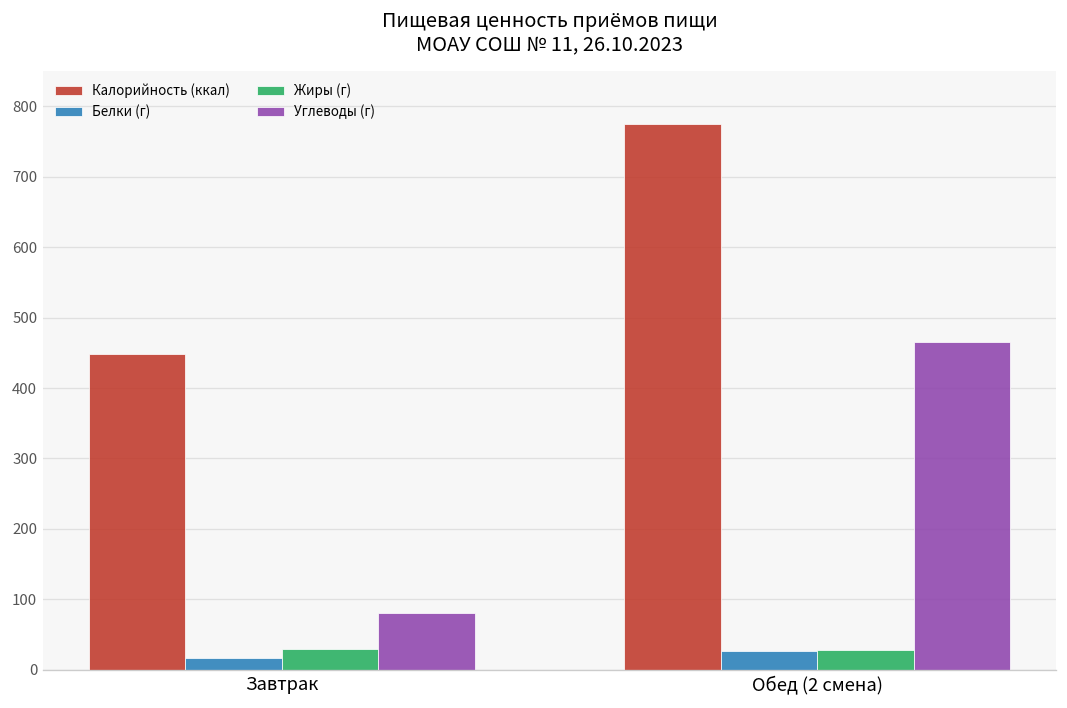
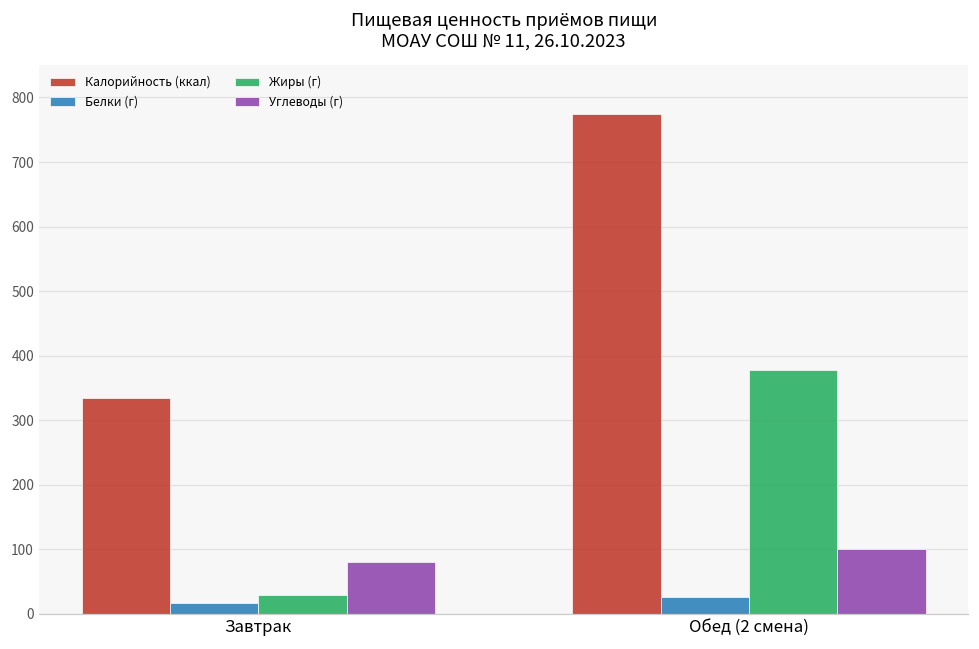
  {
    "Калорийность (ккал)": {
-     "Завтрак": 450,
+     "Завтрак": 330,
      "Обед (2 смена)": 770
    },
    "Белки (г)": {
      "Завтрак": 20,
      "Обед (2 смена)": 30
    },
    "Жиры (г)": {
      "Завтрак": 30,
-     "Обед (2 смена)": 30
+     "Обед (2 смена)": 380
    },
    "Углеводы (г)": {
      "Завтрак": 80,
-     "Обед (2 смена)": 470
+     "Обед (2 смена)": 100
    }
  }
